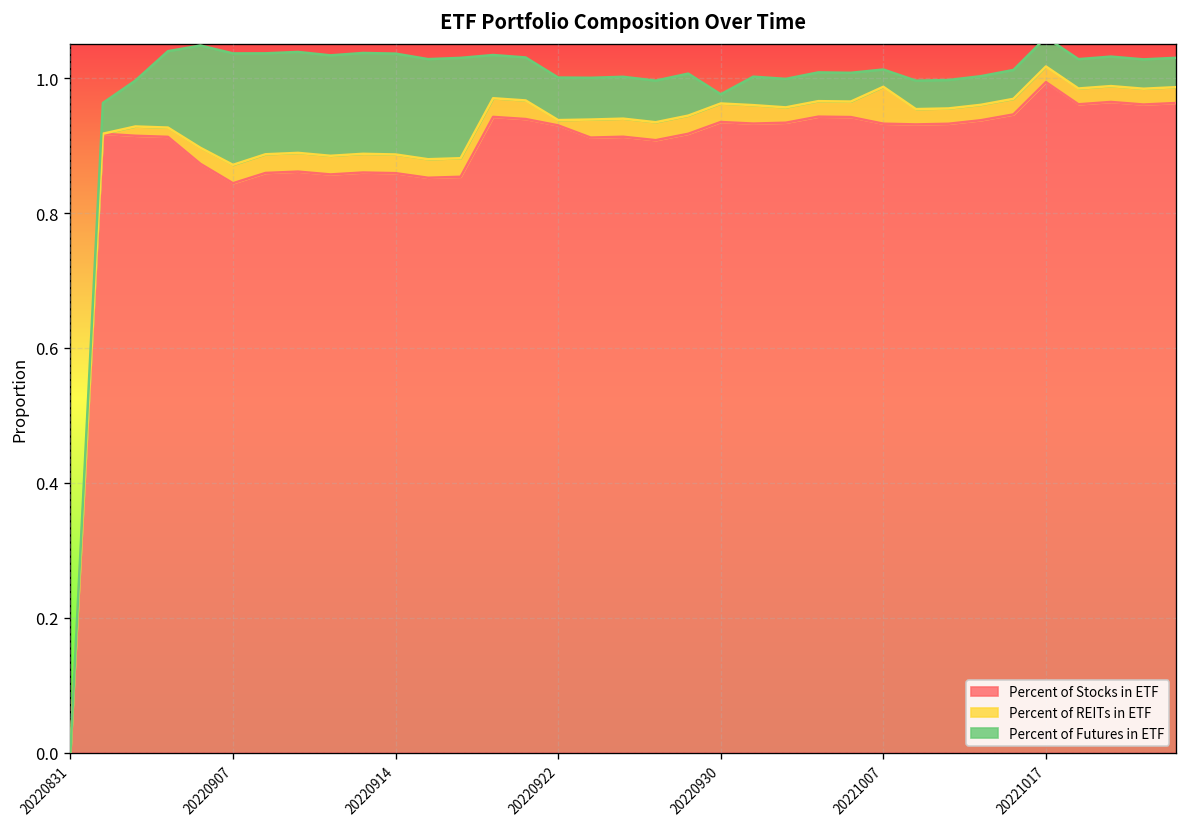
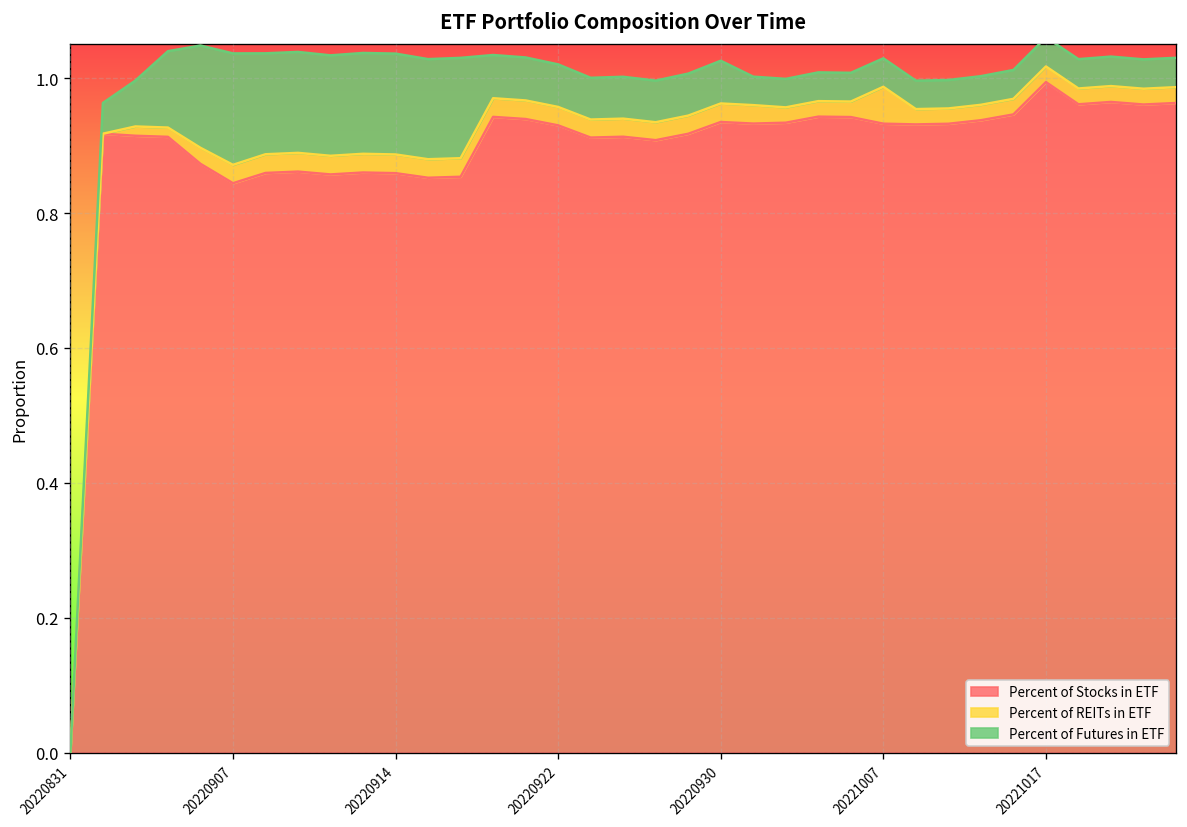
  {
    "Percent of Stocks in ETF": {
      "20220907": 0.84,
      "20220914": 0.86,
      "20220922": 0.93,
      "20220930": 0.94,
      "20221007": 0.93,
      "20221017": 0.99
    },
    "Percent of REITs in ETF": {
      "20220907": 0.03,
      "20220914": 0.03,
-     "20220922": 0.01,
+     "20220922": 0.03,
      "20220930": 0.03,
      "20221007": 0.05,
      "20221017": 0.02
    },
    "Percent of Futures in ETF": {
      "20220907": 0.17,
      "20220914": 0.15,
      "20220922": 0.06,
-     "20220930": 0.01,
-     "20221007": 0.03
+     "20220930": 0.06,
+     "20221007": 0.04
    }
  }
